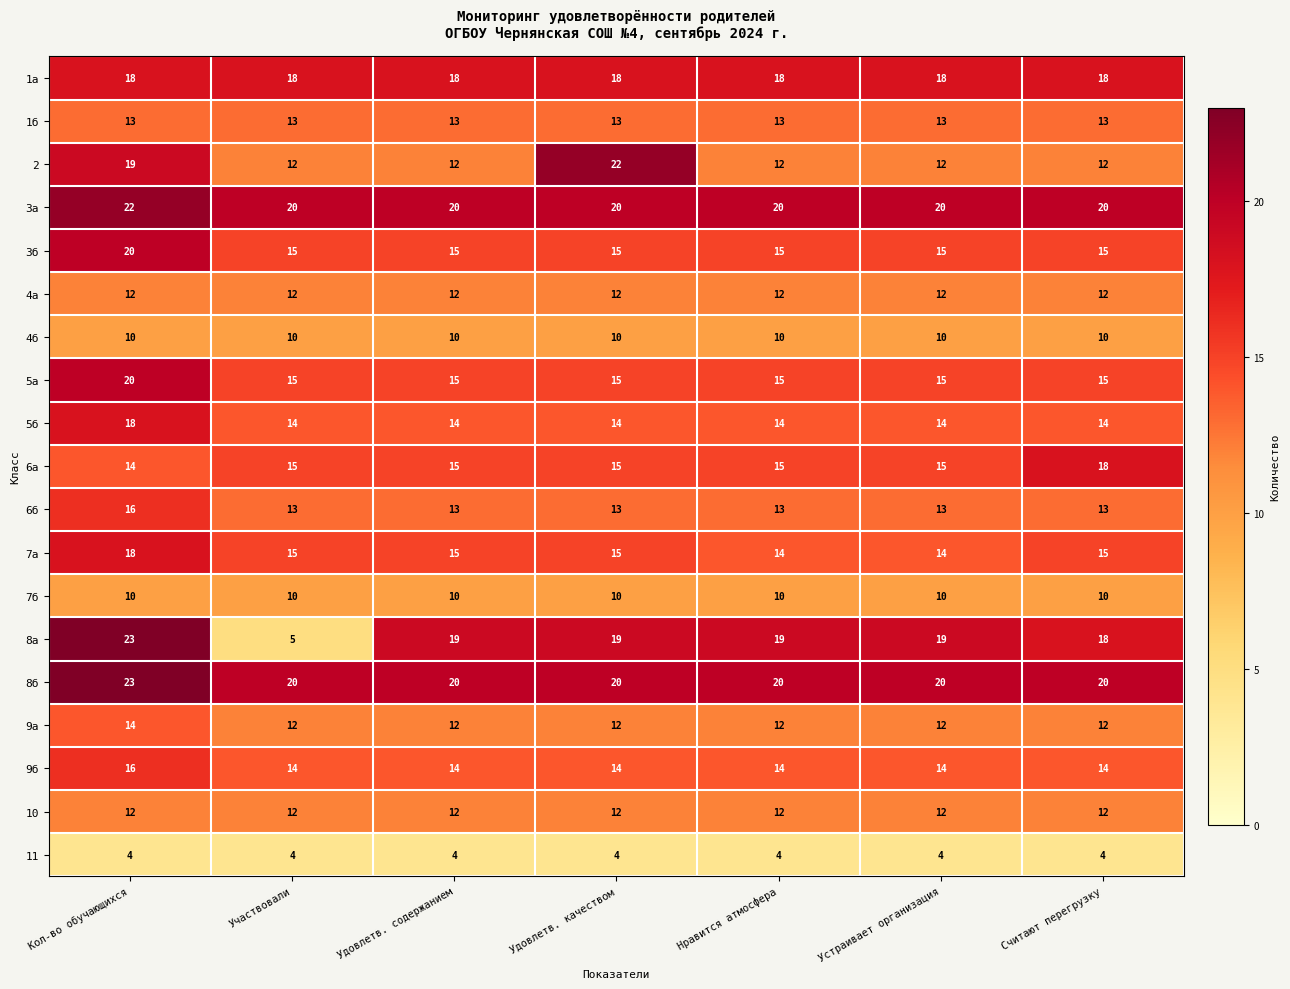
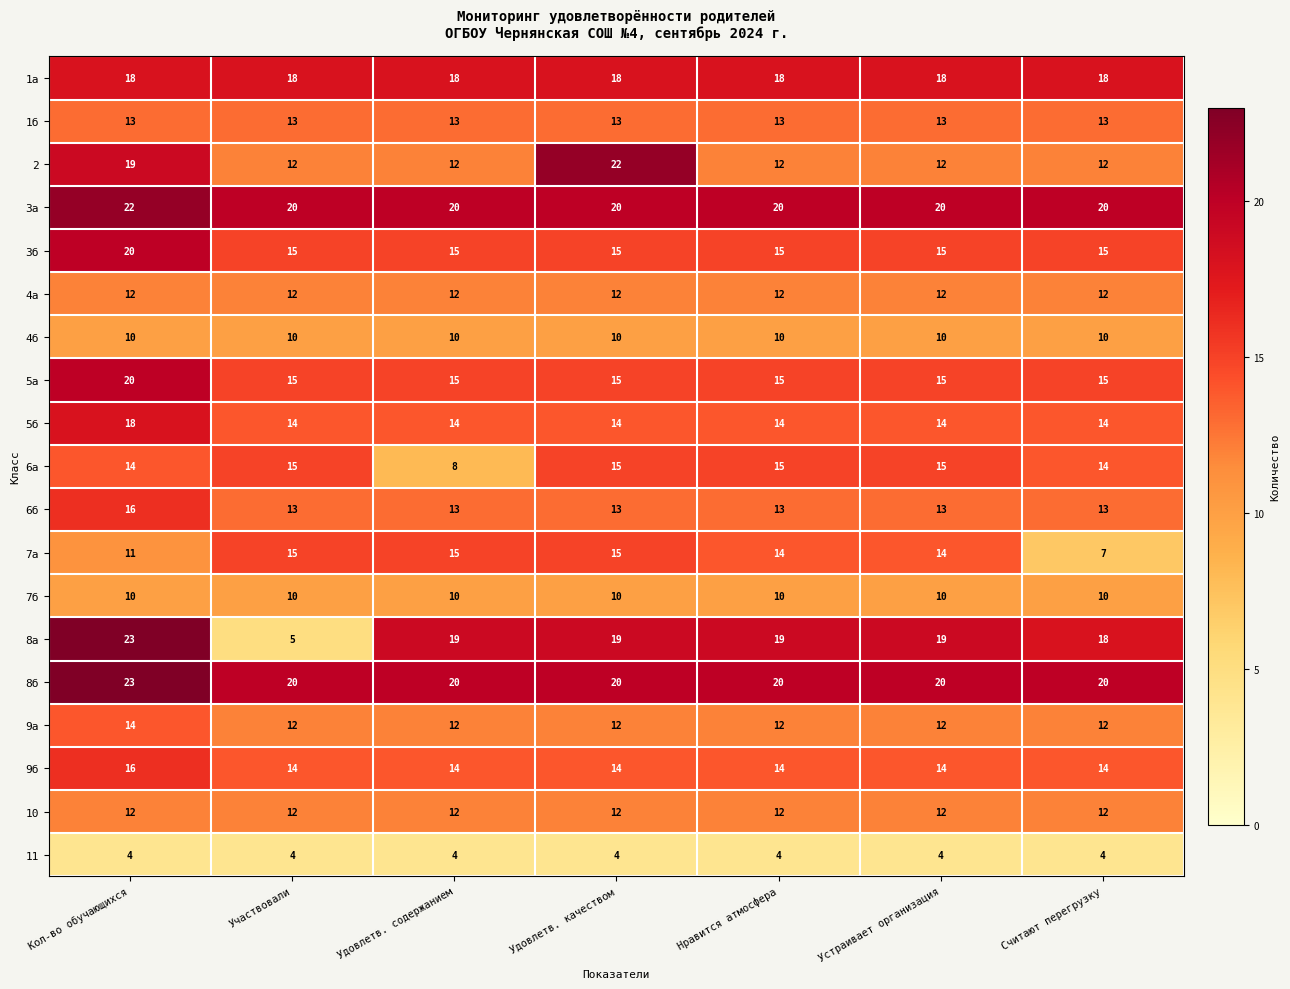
  {
    "1а": {
      "Кол-во обучающихся": 18,
      "Участвовали": 18,
      "Удовлетв. содержанием": 18,
      "Удовлетв. качеством": 18,
      "Нравится атмосфера": 18,
      "Устраивает организация": 18,
      "Считают перегрузку": 18
    },
    "1б": {
      "Кол-во обучающихся": 13,
      "Участвовали": 13,
      "Удовлетв. содержанием": 13,
      "Удовлетв. качеством": 13,
      "Нравится атмосфера": 13,
      "Устраивает организация": 13,
      "Считают перегрузку": 13
    },
    "2": {
      "Кол-во обучающихся": 19,
      "Участвовали": 12,
      "Удовлетв. содержанием": 12,
      "Удовлетв. качеством": 22,
      "Нравится атмосфера": 12,
      "Устраивает организация": 12,
      "Считают перегрузку": 12
    },
    "3а": {
      "Кол-во обучающихся": 22,
      "Участвовали": 20,
      "Удовлетв. содержанием": 20,
      "Удовлетв. качеством": 20,
      "Нравится атмосфера": 20,
      "Устраивает организация": 20,
      "Считают перегрузку": 20
    },
    "3б": {
      "Кол-во обучающихся": 20,
      "Участвовали": 15,
      "Удовлетв. содержанием": 15,
      "Удовлетв. качеством": 15,
      "Нравится атмосфера": 15,
      "Устраивает организация": 15,
      "Считают перегрузку": 15
    },
    "4а": {
      "Кол-во обучающихся": 12,
      "Участвовали": 12,
      "Удовлетв. содержанием": 12,
      "Удовлетв. качеством": 12,
      "Нравится атмосфера": 12,
      "Устраивает организация": 12,
      "Считают перегрузку": 12
    },
    "4б": {
      "Кол-во обучающихся": 10,
      "Участвовали": 10,
      "Удовлетв. содержанием": 10,
      "Удовлетв. качеством": 10,
      "Нравится атмосфера": 10,
      "Устраивает организация": 10,
      "Считают перегрузку": 10
    },
    "5а": {
      "Кол-во обучающихся": 20,
      "Участвовали": 15,
      "Удовлетв. содержанием": 15,
      "Удовлетв. качеством": 15,
      "Нравится атмосфера": 15,
      "Устраивает организация": 15,
      "Считают перегрузку": 15
    },
    "5б": {
      "Кол-во обучающихся": 18,
      "Участвовали": 14,
      "Удовлетв. содержанием": 14,
      "Удовлетв. качеством": 14,
      "Нравится атмосфера": 14,
      "Устраивает организация": 14,
      "Считают перегрузку": 14
    },
    "6а": {
      "Кол-во обучающихся": 14,
      "Участвовали": 15,
-     "Удовлетв. содержанием": 15,
+     "Удовлетв. содержанием": 8,
      "Удовлетв. качеством": 15,
      "Нравится атмосфера": 15,
      "Устраивает организация": 15,
-     "Считают перегрузку": 18
+     "Считают перегрузку": 14
    },
    "6б": {
      "Кол-во обучающихся": 16,
      "Участвовали": 13,
      "Удовлетв. содержанием": 13,
      "Удовлетв. качеством": 13,
      "Нравится атмосфера": 13,
      "Устраивает организация": 13,
      "Считают перегрузку": 13
    },
    "7а": {
-     "Кол-во обучающихся": 18,
+     "Кол-во обучающихся": 11,
      "Участвовали": 15,
      "Удовлетв. содержанием": 15,
      "Удовлетв. качеством": 15,
      "Нравится атмосфера": 14,
      "Устраивает организация": 14,
-     "Считают перегрузку": 15
+     "Считают перегрузку": 7
    },
    "7б": {
      "Кол-во обучающихся": 10,
      "Участвовали": 10,
      "Удовлетв. содержанием": 10,
      "Удовлетв. качеством": 10,
      "Нравится атмосфера": 10,
      "Устраивает организация": 10,
      "Считают перегрузку": 10
    },
    "8а": {
      "Кол-во обучающихся": 23,
      "Участвовали": 5,
      "Удовлетв. содержанием": 19,
      "Удовлетв. качеством": 19,
      "Нравится атмосфера": 19,
      "Устраивает организация": 19,
      "Считают перегрузку": 18
    },
    "8б": {
      "Кол-во обучающихся": 23,
      "Участвовали": 20,
      "Удовлетв. содержанием": 20,
      "Удовлетв. качеством": 20,
      "Нравится атмосфера": 20,
      "Устраивает организация": 20,
      "Считают перегрузку": 20
    },
    "9а": {
      "Кол-во обучающихся": 14,
      "Участвовали": 12,
      "Удовлетв. содержанием": 12,
      "Удовлетв. качеством": 12,
      "Нравится атмосфера": 12,
      "Устраивает организация": 12,
      "Считают перегрузку": 12
    },
    "9б": {
      "Кол-во обучающихся": 16,
      "Участвовали": 14,
      "Удовлетв. содержанием": 14,
      "Удовлетв. качеством": 14,
      "Нравится атмосфера": 14,
      "Устраивает организация": 14,
      "Считают перегрузку": 14
    },
    "10": {
      "Кол-во обучающихся": 12,
      "Участвовали": 12,
      "Удовлетв. содержанием": 12,
      "Удовлетв. качеством": 12,
      "Нравится атмосфера": 12,
      "Устраивает организация": 12,
      "Считают перегрузку": 12
    },
    "11": {
      "Кол-во обучающихся": 4,
      "Участвовали": 4,
      "Удовлетв. содержанием": 4,
      "Удовлетв. качеством": 4,
      "Нравится атмосфера": 4,
      "Устраивает организация": 4,
      "Считают перегрузку": 4
    }
  }
